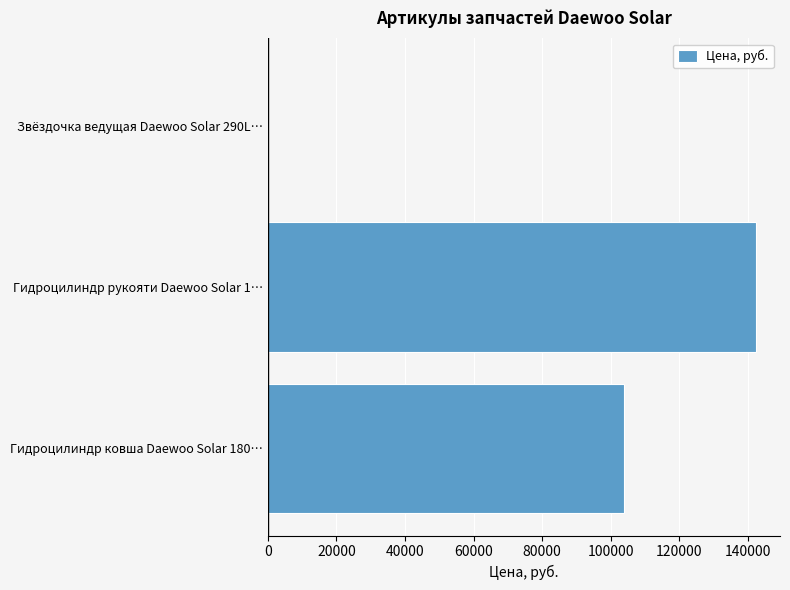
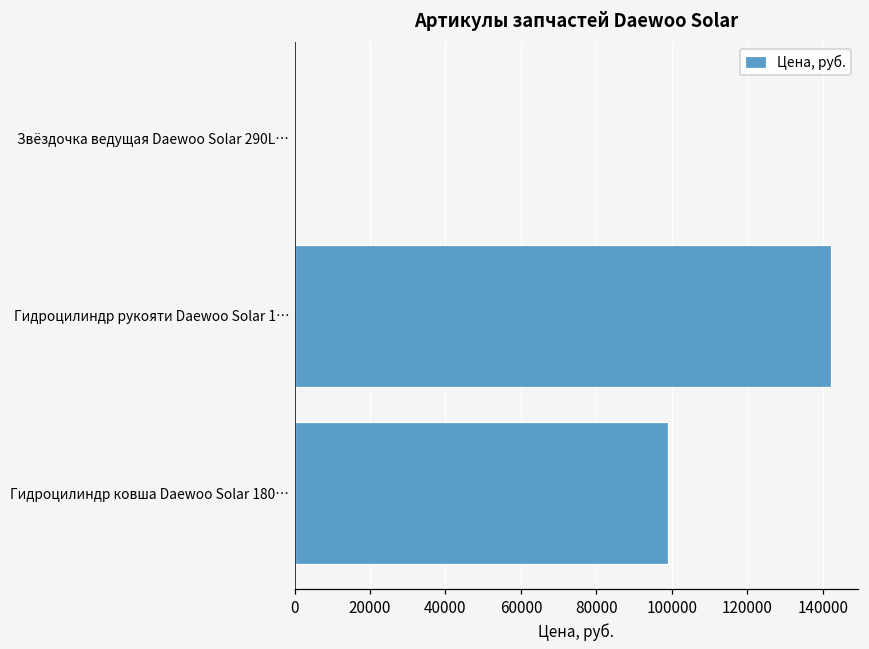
  {
    "Звёздочка ведущая Daewoo Solar 290L…": 0,
    "Гидроцилиндр рукояти Daewoo Solar 1…": 142000,
-   "Гидроцилиндр ковша Daewoo Solar 180…": 104000
+   "Гидроцилиндр ковша Daewoo Solar 180…": 99000
  }
